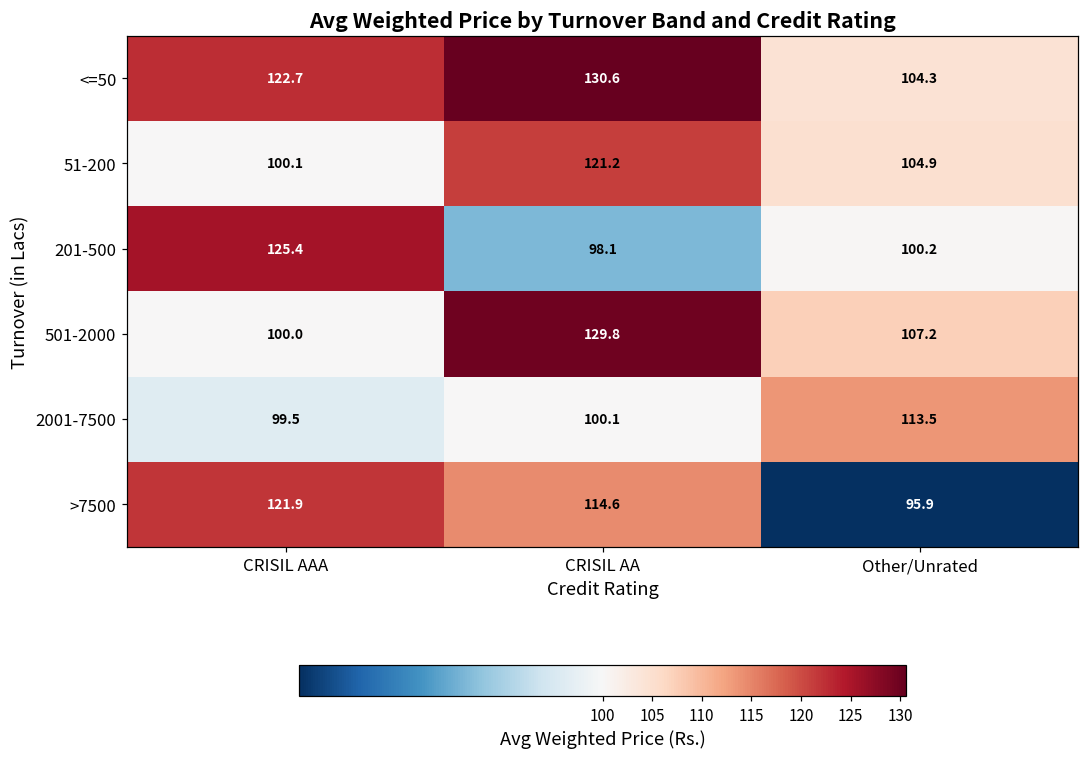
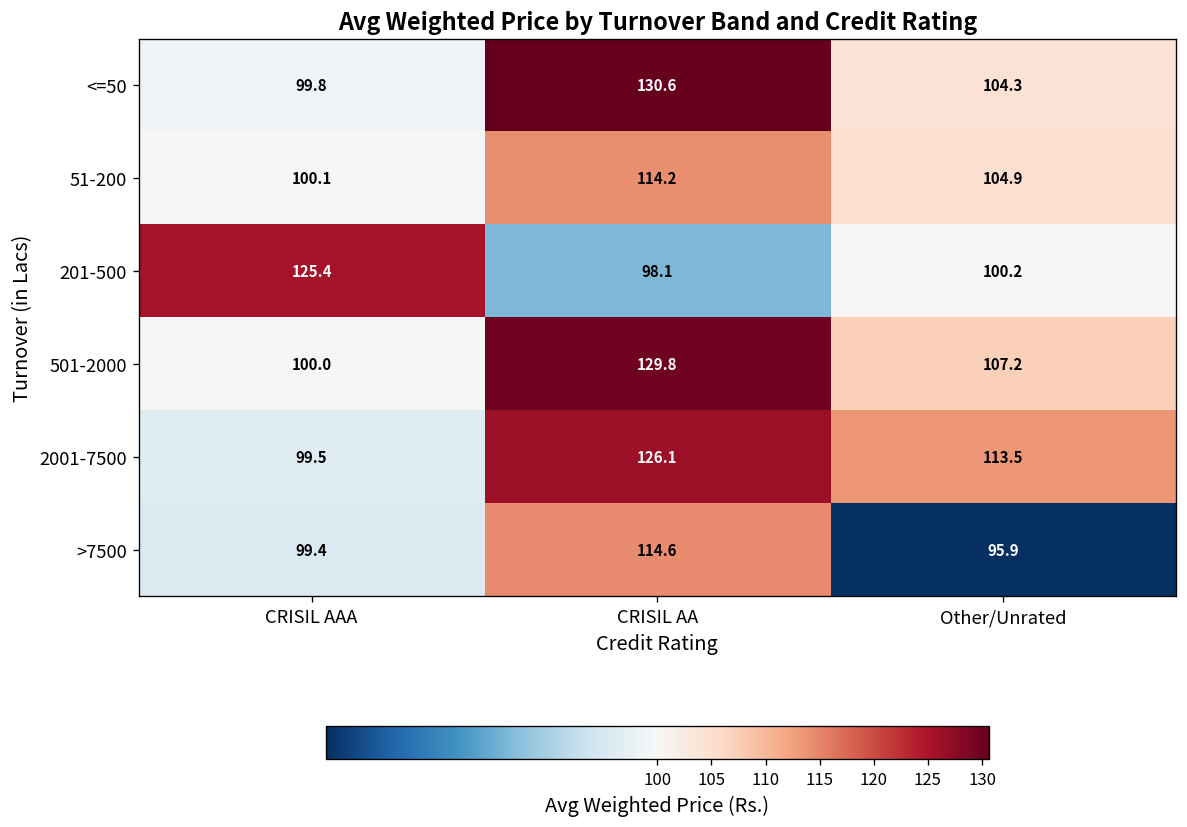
  {
    "<=50": {
-     "CRISIL AAA": 122.7,
+     "CRISIL AAA": 99.8,
      "CRISIL AA": 130.6,
      "Other/Unrated": 104.3
    },
    "51-200": {
      "CRISIL AAA": 100.1,
-     "CRISIL AA": 121.2,
+     "CRISIL AA": 114.2,
      "Other/Unrated": 104.9
    },
    "201-500": {
      "CRISIL AAA": 125.4,
      "CRISIL AA": 98.1,
      "Other/Unrated": 100.2
    },
    "501-2000": {
      "CRISIL AAA": 100.0,
      "CRISIL AA": 129.8,
      "Other/Unrated": 107.2
    },
    "2001-7500": {
      "CRISIL AAA": 99.5,
-     "CRISIL AA": 100.1,
+     "CRISIL AA": 126.1,
      "Other/Unrated": 113.5
    },
    ">7500": {
-     "CRISIL AAA": 121.9,
+     "CRISIL AAA": 99.4,
      "CRISIL AA": 114.6,
      "Other/Unrated": 95.9
    }
  }
